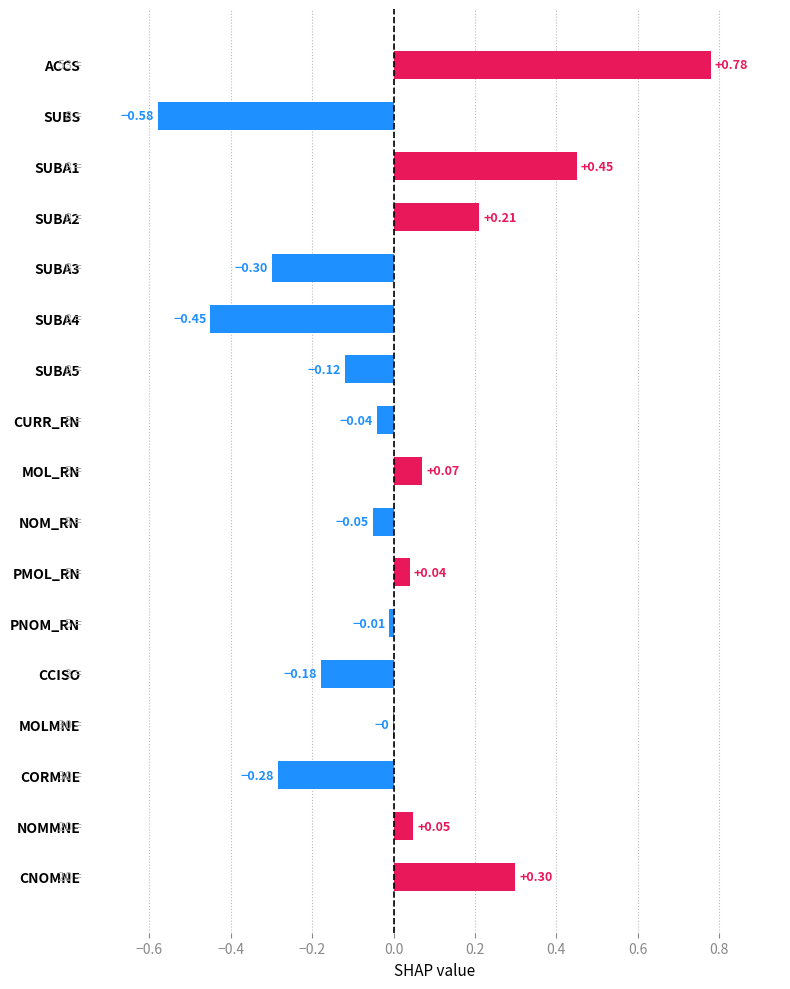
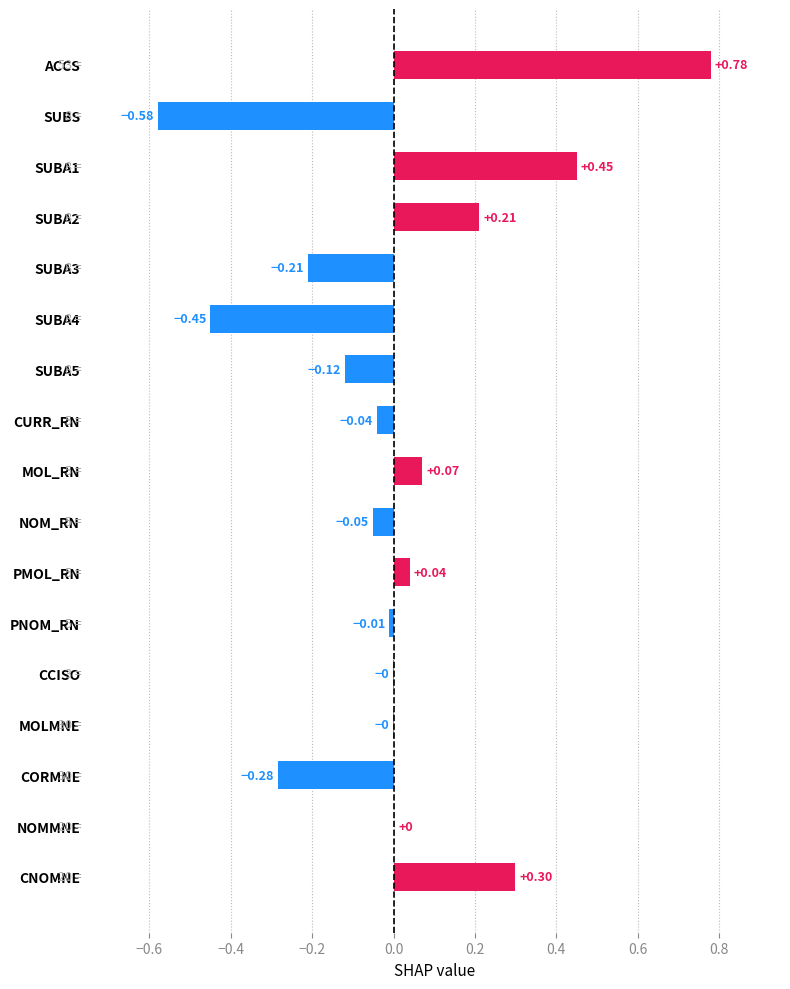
  {
    "ACCS": "+0.78",
    "SUBS": "-0.58",
    "SUBA1": "+0.45",
    "SUBA2": "+0.21",
-   "SUBA3": "-0.30",
+   "SUBA3": "-0.21",
    "SUBA4": "-0.45",
    "SUBA5": "-0.12",
    "CURR_RN": "-0.04",
    "MOL_RN": "+0.07",
    "NOM_RN": "-0.05",
    "PMOL_RN": "+0.04",
    "PNOM_RN": "-0.01",
-   "CCISO": "-0.18",
+   "CCISO": "-0",
    "MOLMNE": "-0",
    "CORMNE": "-0.28",
-   "NOMMNE": "+0.05",
+   "NOMMNE": "+0",
    "CNOMNE": "+0.30"
  }
